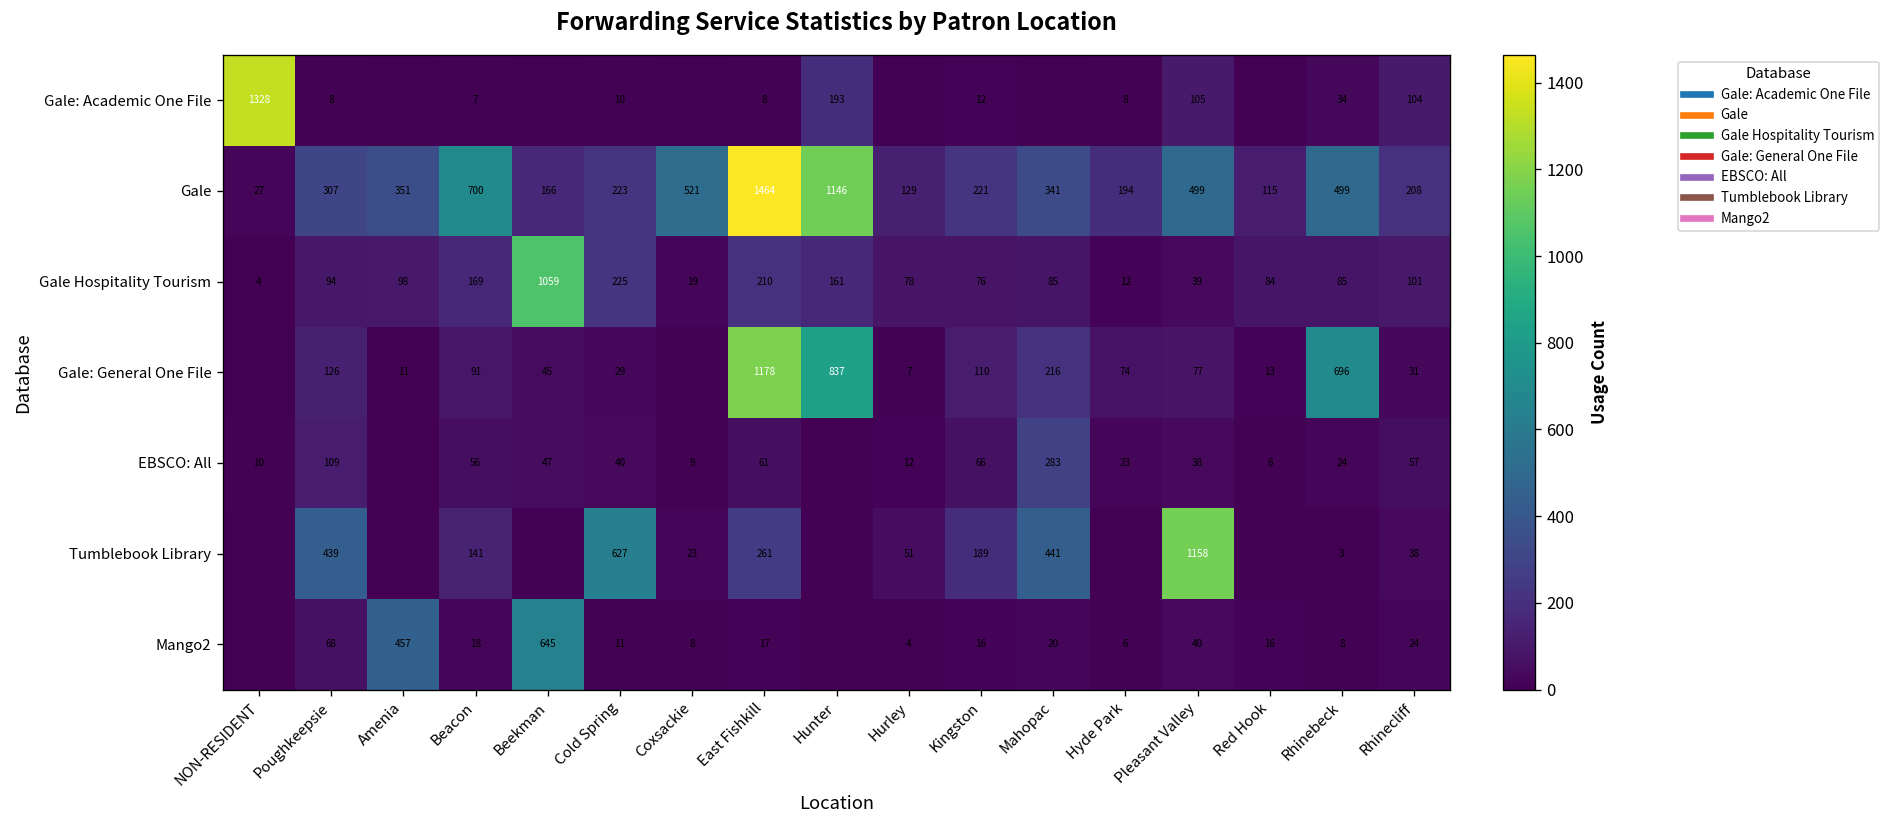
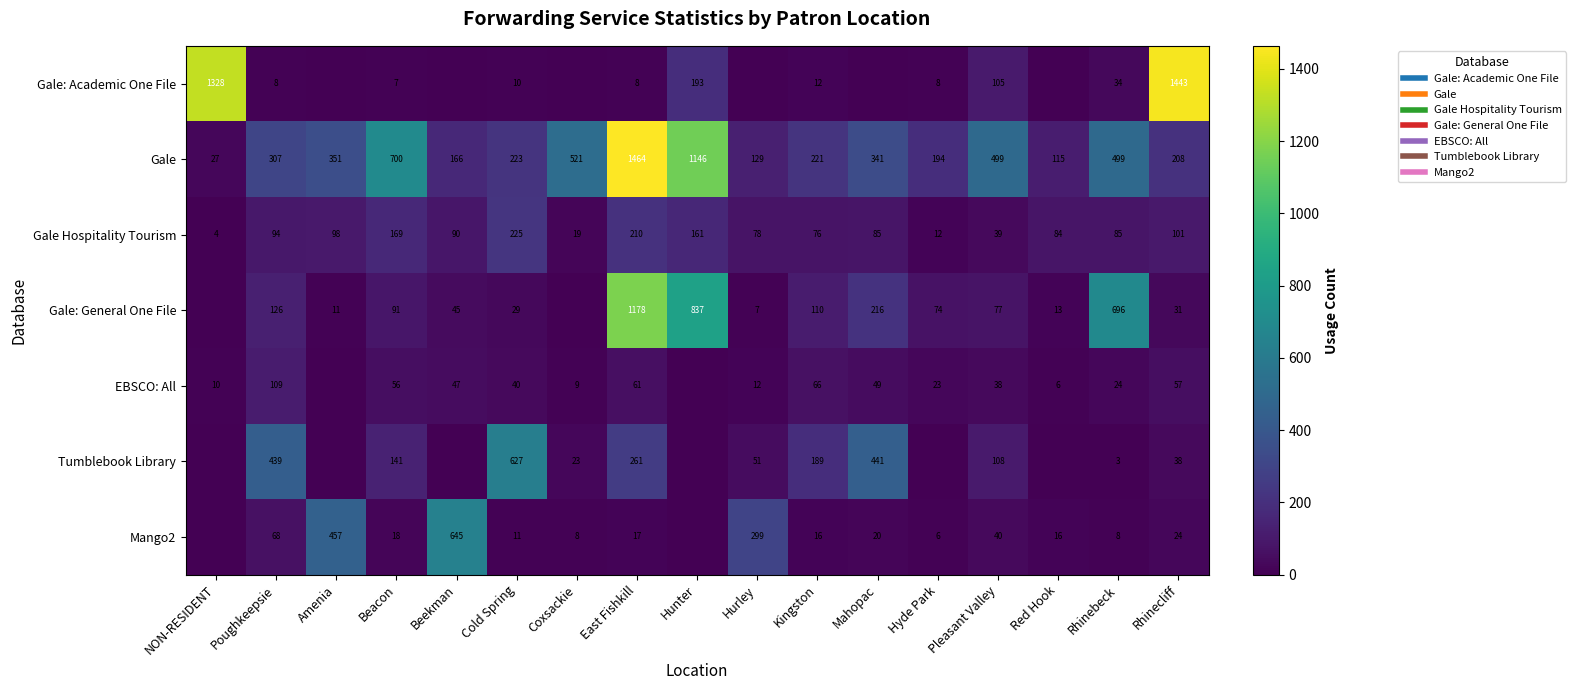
  {
    "Gale: Academic One File": {
      "NON-RESIDENT": 1328,
      "Poughkeepsie": 8,
      "Beacon": 7,
      "Cold Spring": 10,
      "East Fishkill": 8,
      "Hunter": 193,
      "Kingston": 12,
      "Hyde Park": 8,
      "Pleasant Valley": 105,
      "Rhinebeck": 34,
-     "Rhinecliff": 104
+     "Rhinecliff": 1443
    },
    "Gale": {
      "NON-RESIDENT": 27,
      "Poughkeepsie": 307,
      "Amenia": 351,
      "Beacon": 700,
      "Beekman": 166,
      "Cold Spring": 223,
      "Coxsackie": 521,
      "East Fishkill": 1464,
      "Hunter": 1146,
      "Hurley": 129,
      "Kingston": 221,
      "Mahopac": 341,
      "Hyde Park": 194,
      "Pleasant Valley": 499,
      "Red Hook": 115,
      "Rhinebeck": 499,
      "Rhinecliff": 208
    },
    "Gale Hospitality Tourism": {
      "NON-RESIDENT": 4,
      "Poughkeepsie": 94,
      "Amenia": 98,
      "Beacon": 169,
-     "Beekman": 1059,
+     "Beekman": 90,
      "Cold Spring": 225,
      "Coxsackie": 19,
      "East Fishkill": 210,
      "Hunter": 161,
      "Hurley": 78,
      "Kingston": 76,
      "Mahopac": 85,
      "Hyde Park": 12,
      "Pleasant Valley": 39,
      "Red Hook": 84,
      "Rhinebeck": 85,
      "Rhinecliff": 101
    },
    "Gale: General One File": {
      "Poughkeepsie": 126,
      "Amenia": 11,
      "Beacon": 91,
      "Beekman": 45,
      "Cold Spring": 29,
      "East Fishkill": 1178,
      "Hunter": 837,
      "Hurley": 7,
      "Kingston": 110,
      "Mahopac": 216,
      "Hyde Park": 74,
      "Pleasant Valley": 77,
      "Red Hook": 13,
      "Rhinebeck": 696,
      "Rhinecliff": 31
    },
    "EBSCO: All": {
      "NON-RESIDENT": 10,
      "Poughkeepsie": 109,
      "Beacon": 56,
      "Beekman": 47,
      "Cold Spring": 40,
      "Coxsackie": 9,
      "East Fishkill": 61,
      "Hurley": 12,
      "Kingston": 66,
-     "Mahopac": 283,
+     "Mahopac": 49,
      "Hyde Park": 23,
      "Pleasant Valley": 38,
      "Red Hook": 6,
      "Rhinebeck": 24,
      "Rhinecliff": 57
    },
    "Tumblebook Library": {
      "Poughkeepsie": 439,
      "Beacon": 141,
      "Cold Spring": 627,
      "Coxsackie": 23,
      "East Fishkill": 261,
      "Hurley": 51,
      "Kingston": 189,
      "Mahopac": 441,
-     "Pleasant Valley": 1158,
+     "Pleasant Valley": 108,
      "Rhinebeck": 3,
      "Rhinecliff": 38
    },
    "Mango2": {
      "Poughkeepsie": 68,
      "Amenia": 457,
      "Beacon": 18,
      "Beekman": 645,
      "Cold Spring": 11,
      "Coxsackie": 8,
      "East Fishkill": 17,
-     "Hurley": 4,
+     "Hurley": 299,
      "Kingston": 16,
      "Mahopac": 20,
      "Hyde Park": 6,
      "Pleasant Valley": 40,
      "Red Hook": 16,
      "Rhinebeck": 8,
      "Rhinecliff": 24
    }
  }
